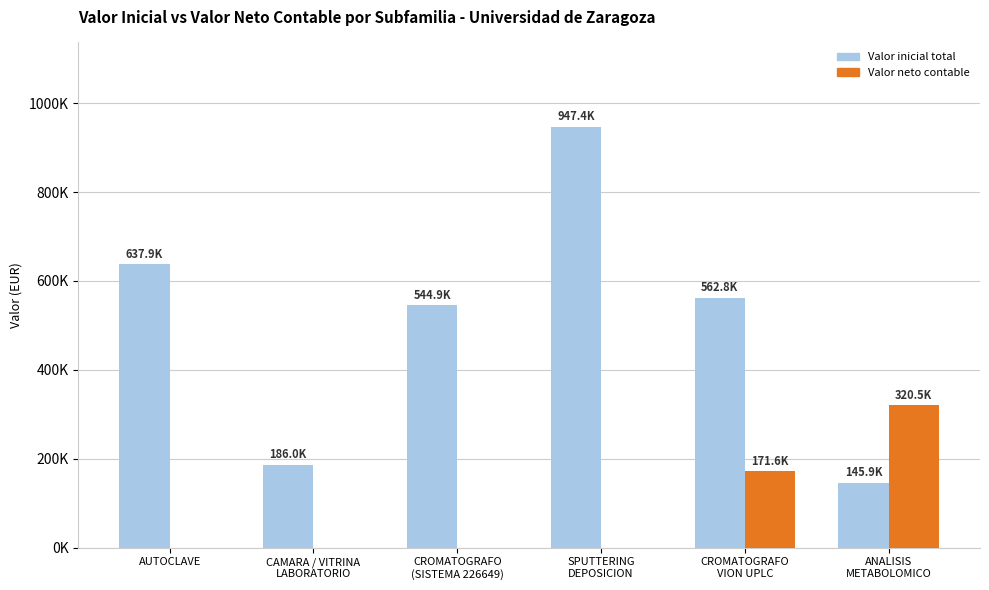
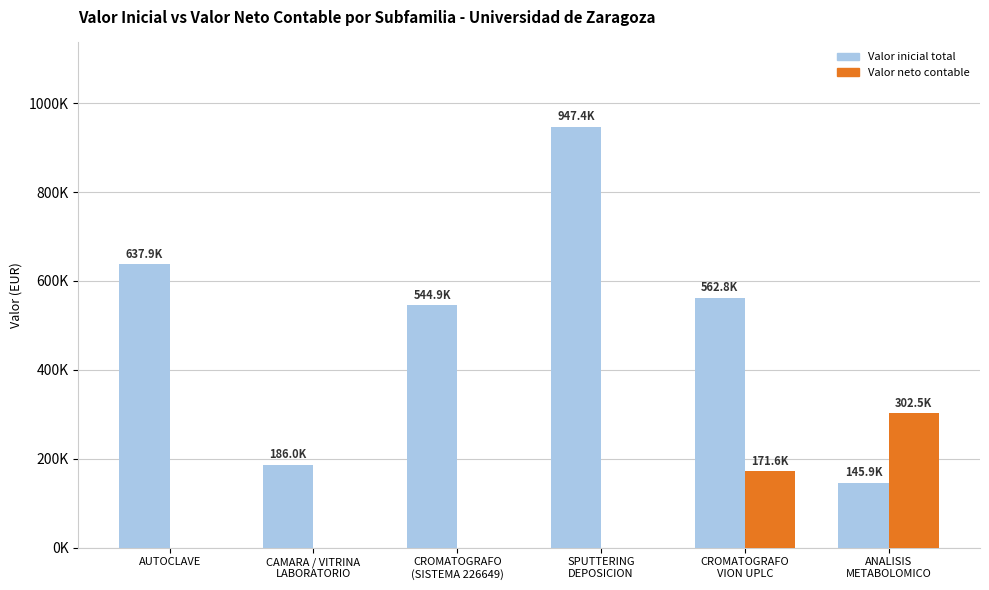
  {
    "Valor inicial total": {
      "AUTOCLAVE": "637.9K",
      "CAMARA / VITRINA LABORATORIO": "186.0K",
      "CROMATOGRAFO (SISTEMA 226649)": "544.9K",
      "SPUTTERING DEPOSICION": "947.4K",
      "CROMATOGRAFO VION UPLC": "562.8K",
      "ANALISIS METABOLOMICO": "145.9K"
    },
    "Valor neto contable": {
      "CROMATOGRAFO VION UPLC": "171.6K",
-     "ANALISIS METABOLOMICO": "320.5K"
+     "ANALISIS METABOLOMICO": "302.5K"
    }
  }
